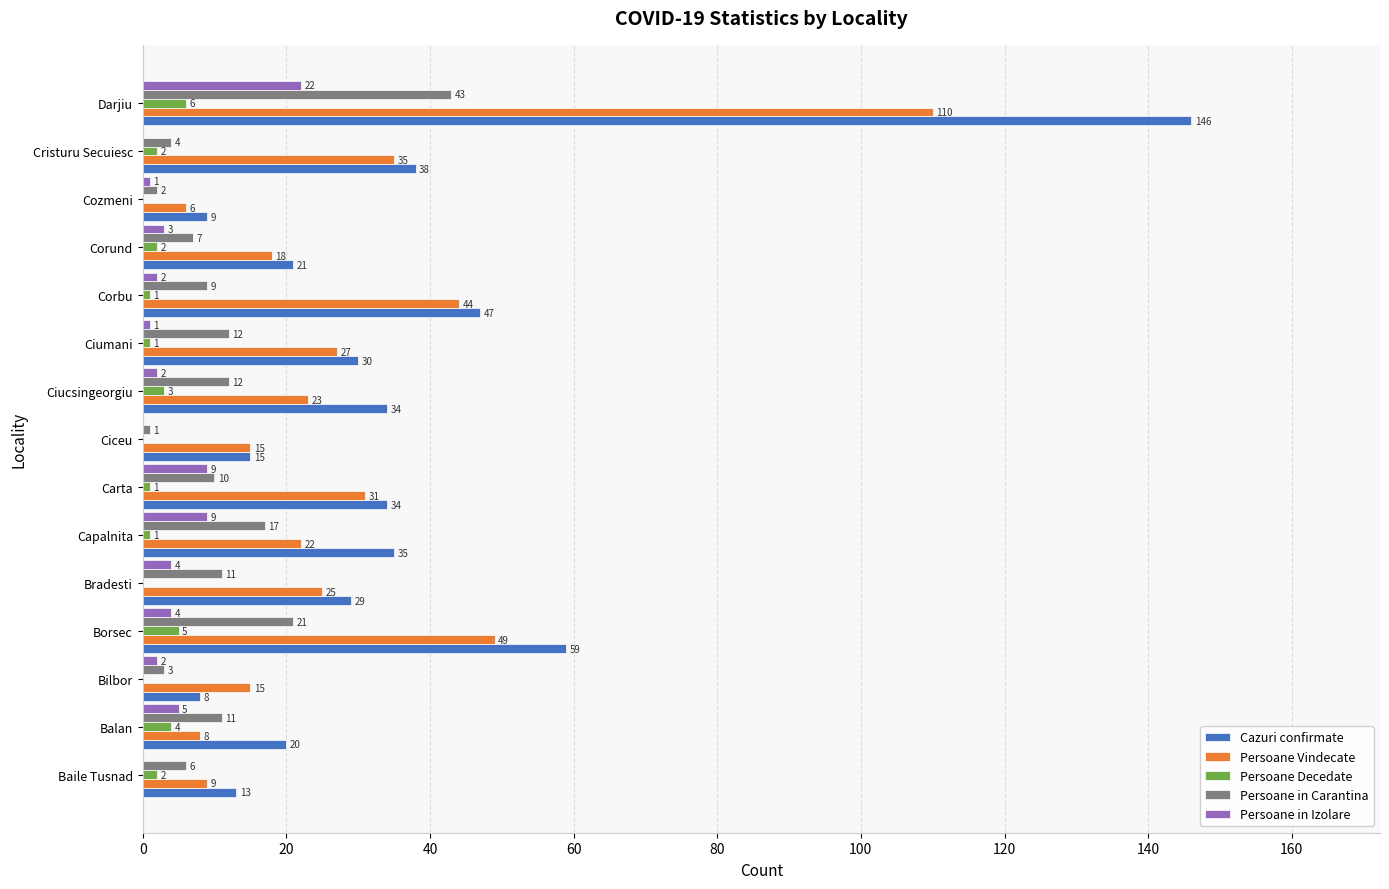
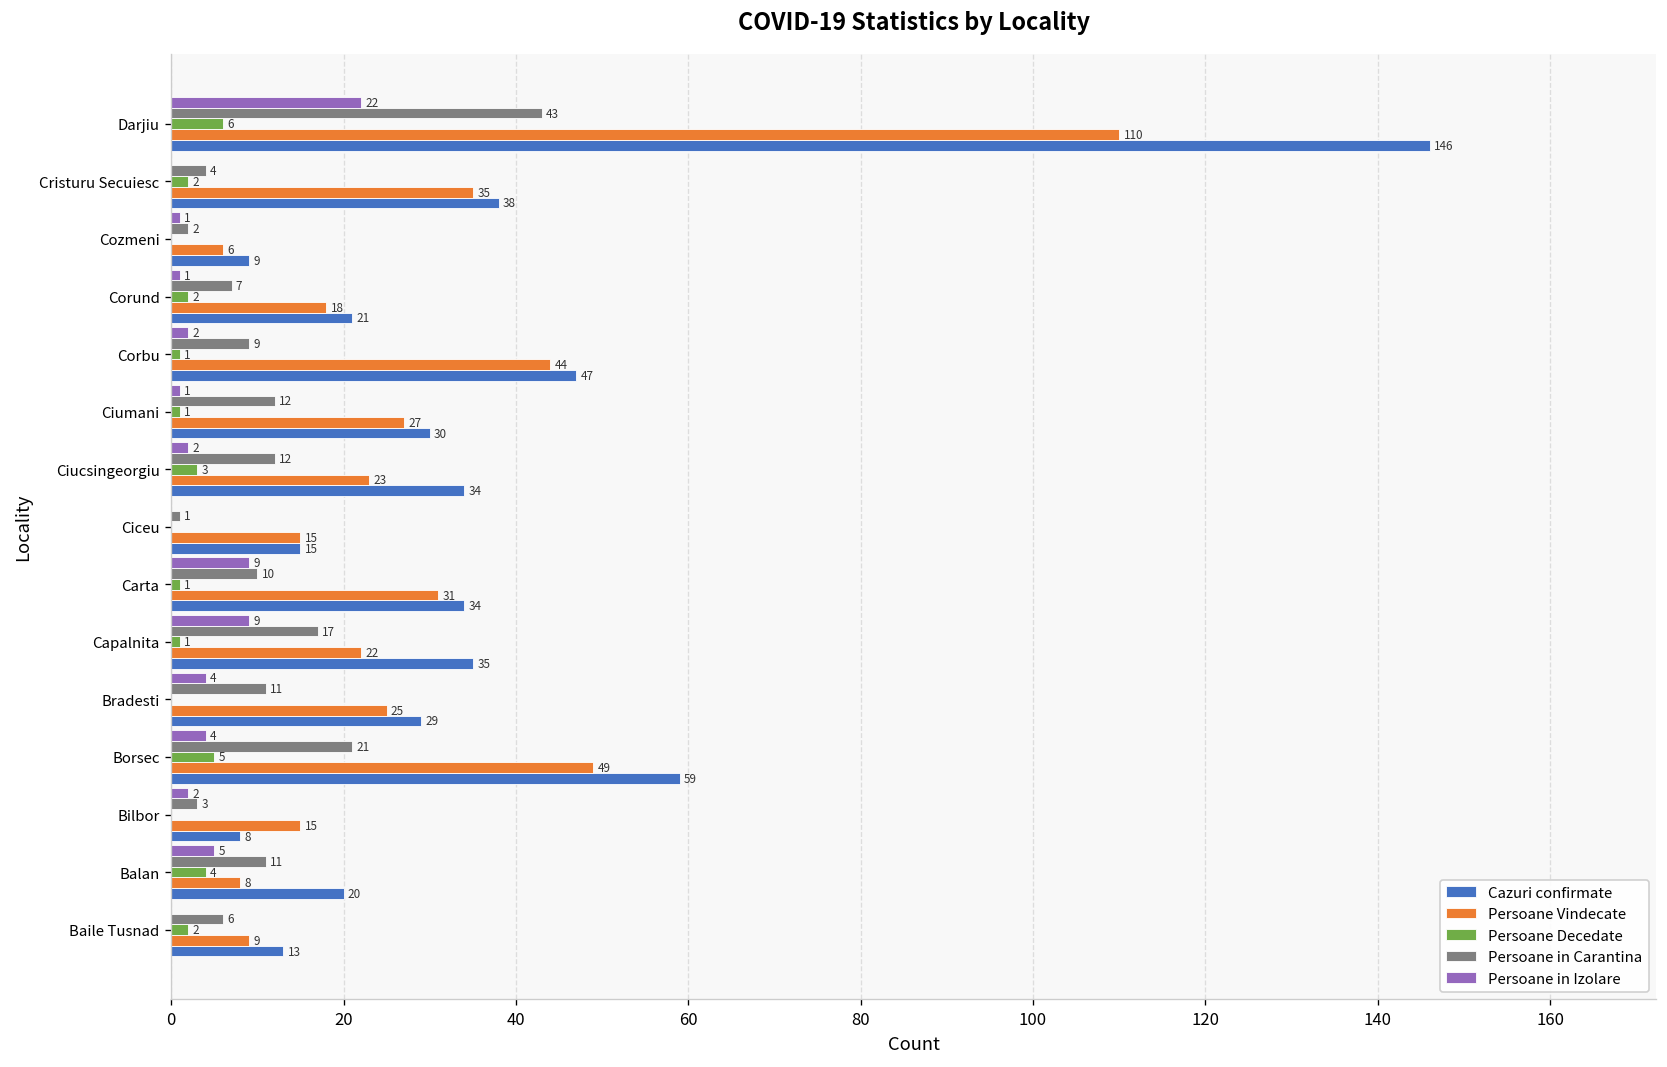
  {
    "Cazuri confirmate": {
      "Darjiu": 146,
      "Cristuru Secuiesc": 38,
      "Cozmeni": 9,
      "Corund": 21,
      "Corbu": 47,
      "Ciumani": 30,
      "Ciucsingeorgiu": 34,
      "Ciceu": 15,
      "Carta": 34,
      "Capalnita": 35,
      "Bradesti": 29,
      "Borsec": 59,
      "Bilbor": 8,
      "Balan": 20,
      "Baile Tusnad": 13
    },
    "Persoane Vindecate": {
      "Darjiu": 110,
      "Cristuru Secuiesc": 35,
      "Cozmeni": 6,
      "Corund": 18,
      "Corbu": 44,
      "Ciumani": 27,
      "Ciucsingeorgiu": 23,
      "Ciceu": 15,
      "Carta": 31,
      "Capalnita": 22,
      "Bradesti": 25,
      "Borsec": 49,
      "Bilbor": 15,
      "Balan": 8,
      "Baile Tusnad": 9
    },
    "Persoane Decedate": {
      "Darjiu": 6,
      "Cristuru Secuiesc": 2,
      "Corund": 2,
      "Corbu": 1,
      "Ciumani": 1,
      "Ciucsingeorgiu": 3,
      "Carta": 1,
      "Capalnita": 1,
      "Borsec": 5,
      "Balan": 4,
      "Baile Tusnad": 2
    },
    "Persoane in Carantina": {
      "Darjiu": 43,
      "Cristuru Secuiesc": 4,
      "Cozmeni": 2,
      "Corund": 7,
      "Corbu": 9,
      "Ciumani": 12,
      "Ciucsingeorgiu": 12,
      "Ciceu": 1,
      "Carta": 10,
      "Capalnita": 17,
      "Bradesti": 11,
      "Borsec": 21,
      "Bilbor": 3,
      "Balan": 11,
      "Baile Tusnad": 6
    },
    "Persoane in Izolare": {
      "Darjiu": 22,
      "Cozmeni": 1,
-     "Corund": 3,
+     "Corund": 1,
      "Corbu": 2,
      "Ciumani": 1,
      "Ciucsingeorgiu": 2,
      "Carta": 9,
      "Capalnita": 9,
      "Bradesti": 4,
      "Borsec": 4,
      "Bilbor": 2,
      "Balan": 5
    }
  }
